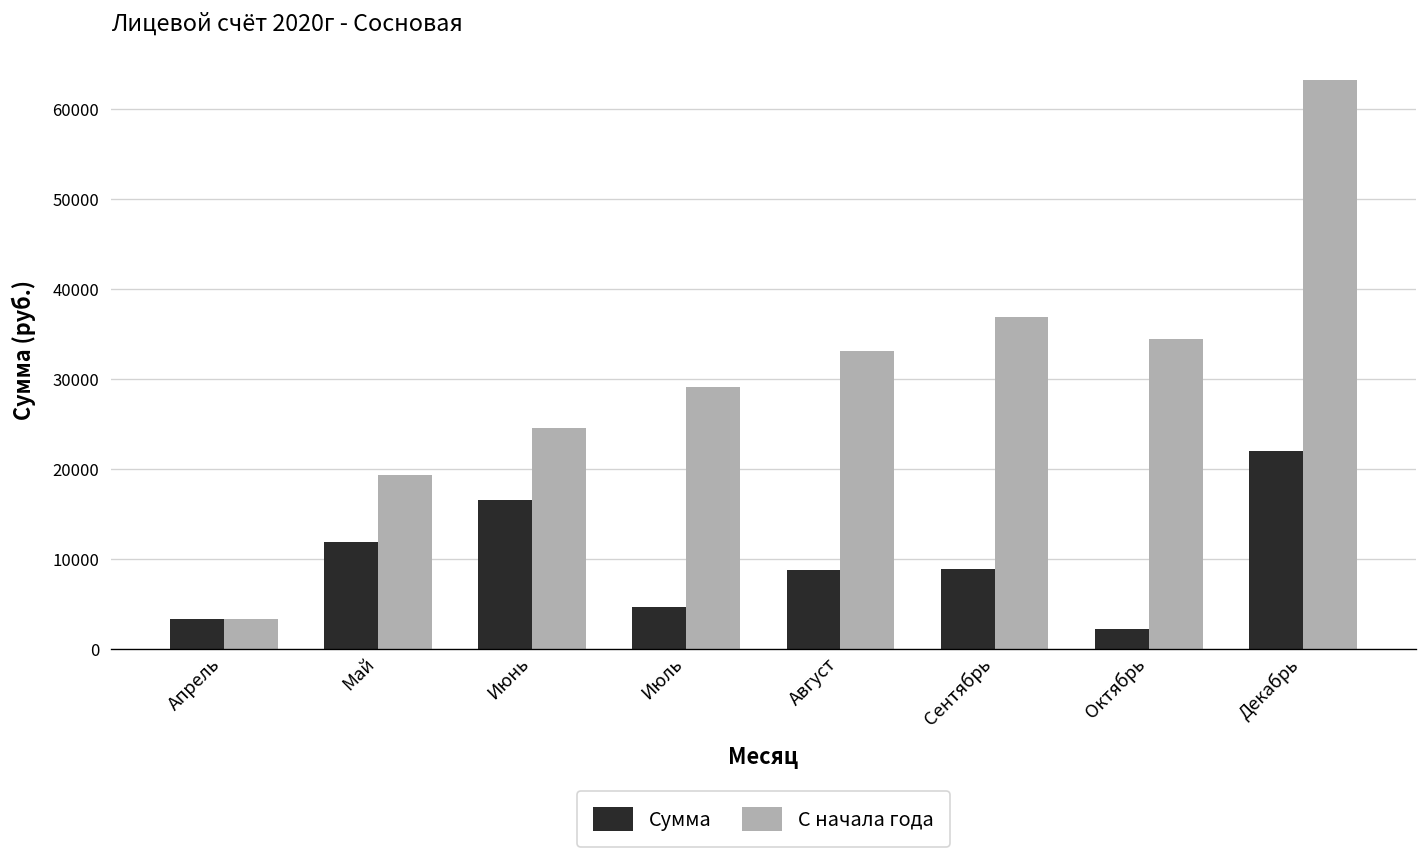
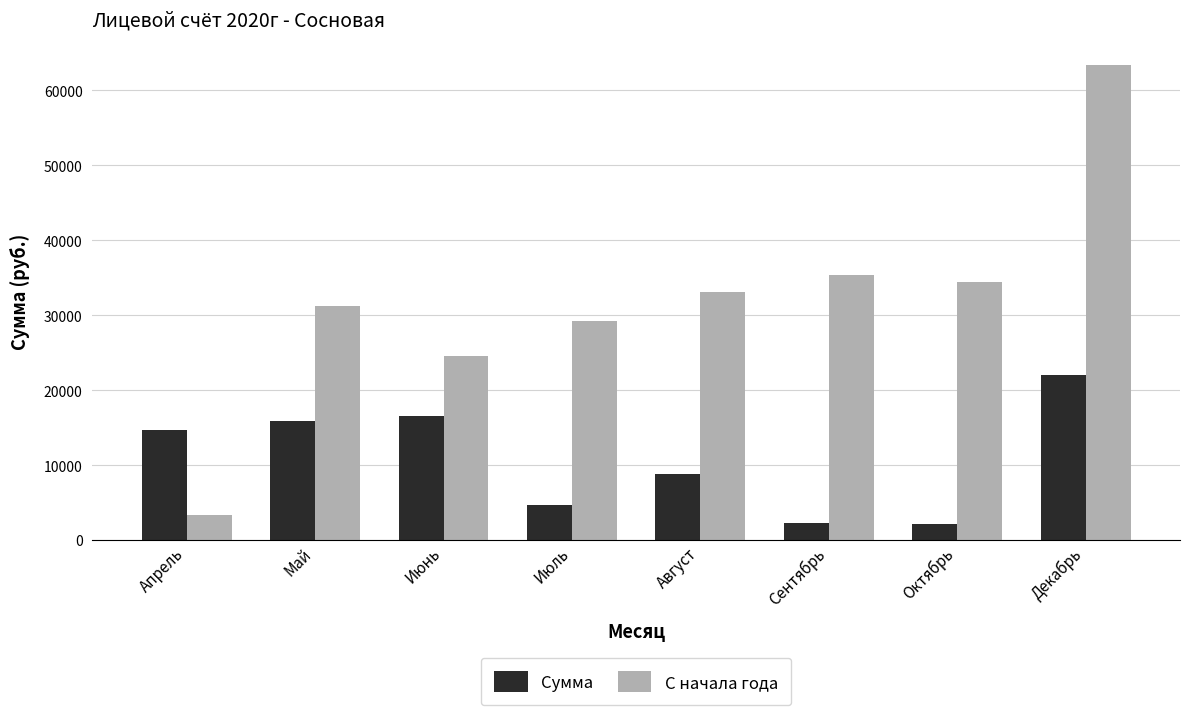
  {
    "Сумма": {
-     "Апрель": 3000,
-     "Май": 12000,
+     "Апрель": 15000,
+     "Май": 16000,
      "Июнь": 17000,
      "Июль": 5000,
      "Август": 9000,
-     "Сентябрь": 9000,
+     "Сентябрь": 2000,
      "Октябрь": 2000,
      "Декабрь": 22000
    },
    "С начала года": {
      "Апрель": 3000,
-     "Май": 19000,
+     "Май": 31000,
      "Июнь": 25000,
      "Июль": 29000,
      "Август": 33000,
-     "Сентябрь": 37000,
+     "Сентябрь": 35000,
      "Октябрь": 34000,
      "Декабрь": 63000
    }
  }
